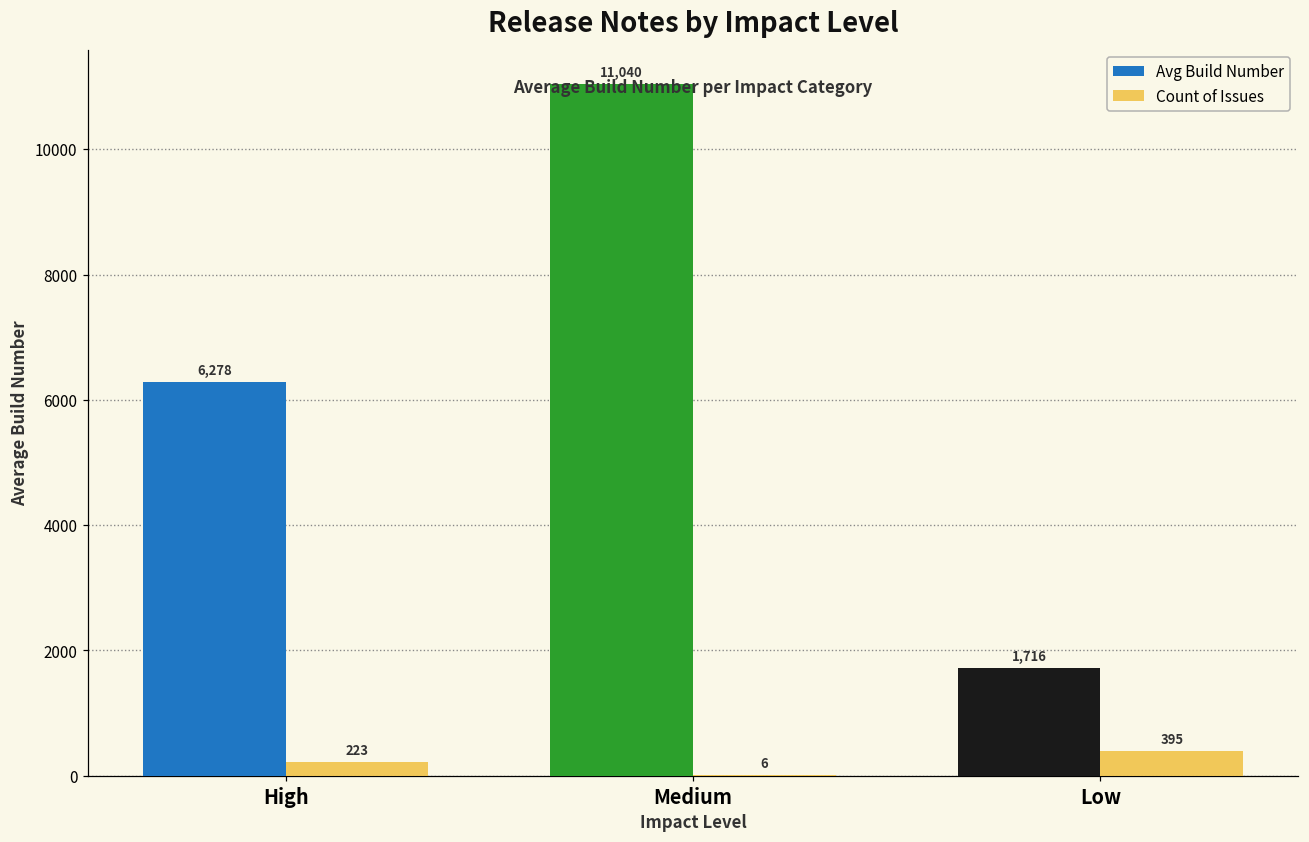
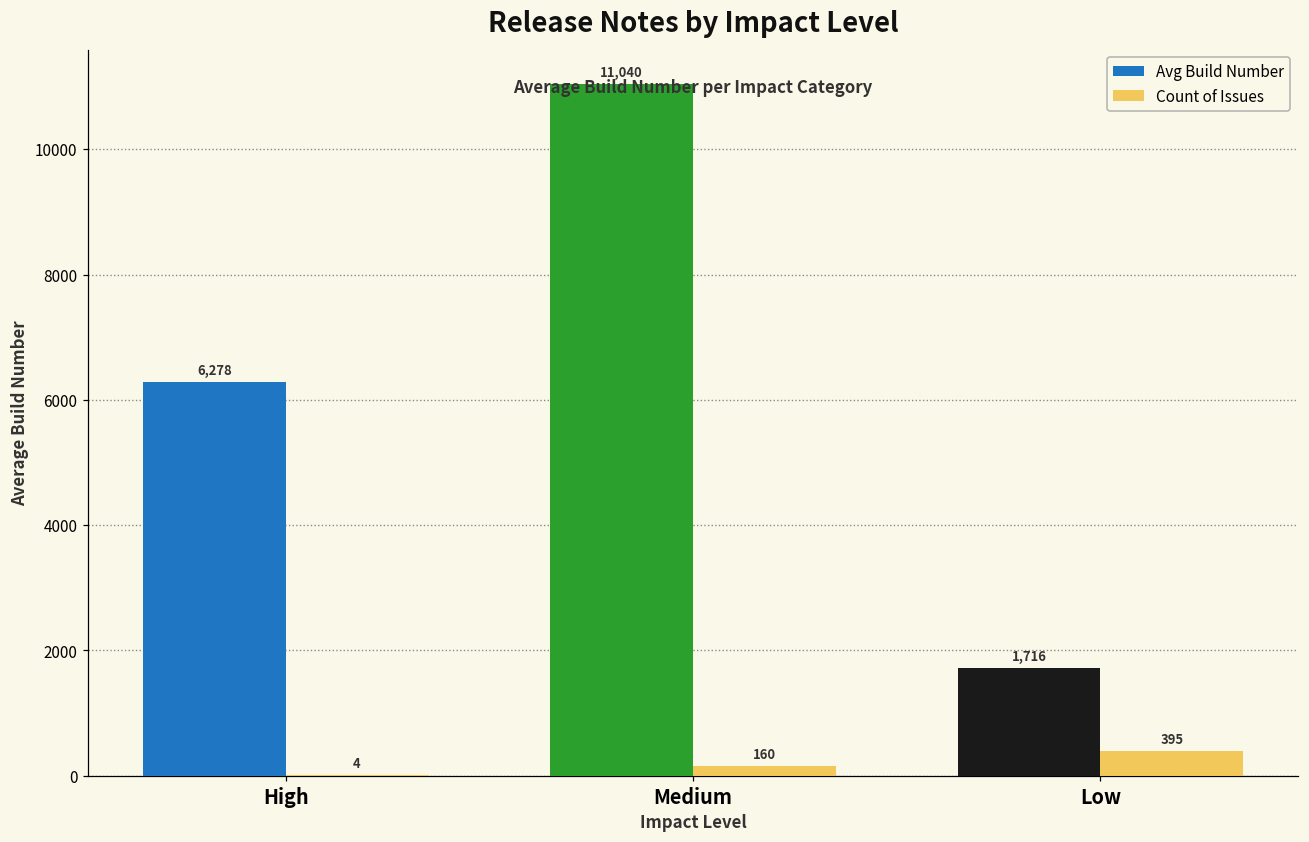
  {
    "Avg Build Number": {
      "High": "6,278",
      "Medium": "11,040",
      "Low": "1,716"
    },
    "Count of Issues": {
-     "High": "223",
-     "Medium": "6",
+     "High": "4",
+     "Medium": "160",
      "Low": "395"
    }
  }
